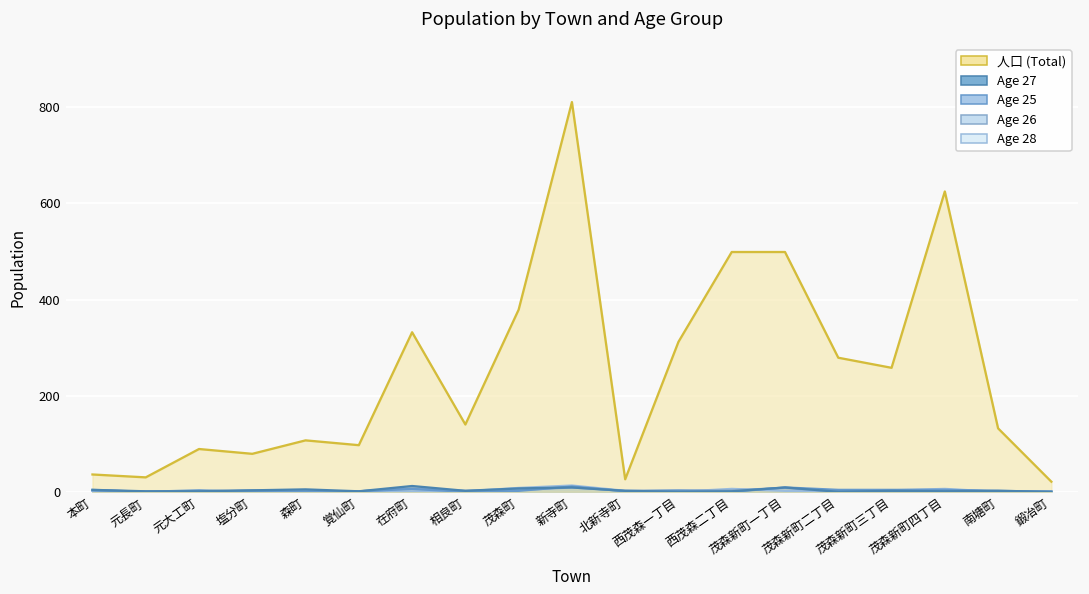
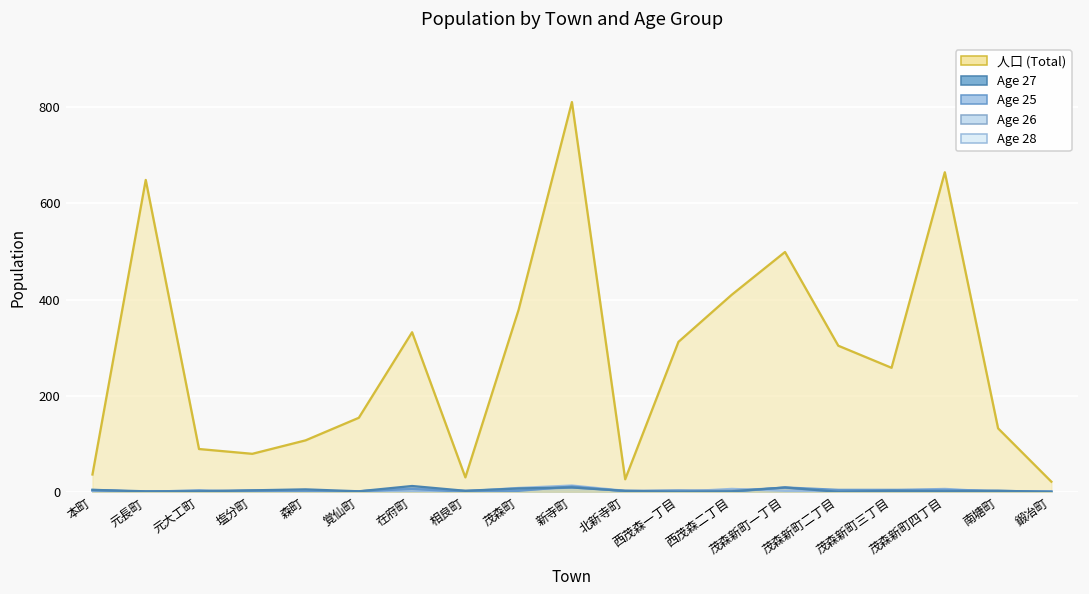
  {
    "人口 (Total)": {
      "本町": 40,
-     "元長町": 30,
+     "元長町": 650,
      "元大工町": 90,
      "塩分町": 80,
      "森町": 110,
-     "覚仙町": 100,
+     "覚仙町": 150,
      "在府町": 330,
-     "相良町": 140,
+     "相良町": 30,
      "茂森町": 380,
      "新寺町": 810,
      "北新寺町": 30,
      "西茂森一丁目": 310,
-     "西茂森二丁目": 500,
+     "西茂森二丁目": 410,
      "茂森新町一丁目": 500,
-     "茂森新町二丁目": 280,
+     "茂森新町二丁目": 300,
      "茂森新町三丁目": 260,
-     "茂森新町四丁目": 630,
+     "茂森新町四丁目": 670,
      "南塘町": 130,
      "鍛冶町": 20
    }
  }
